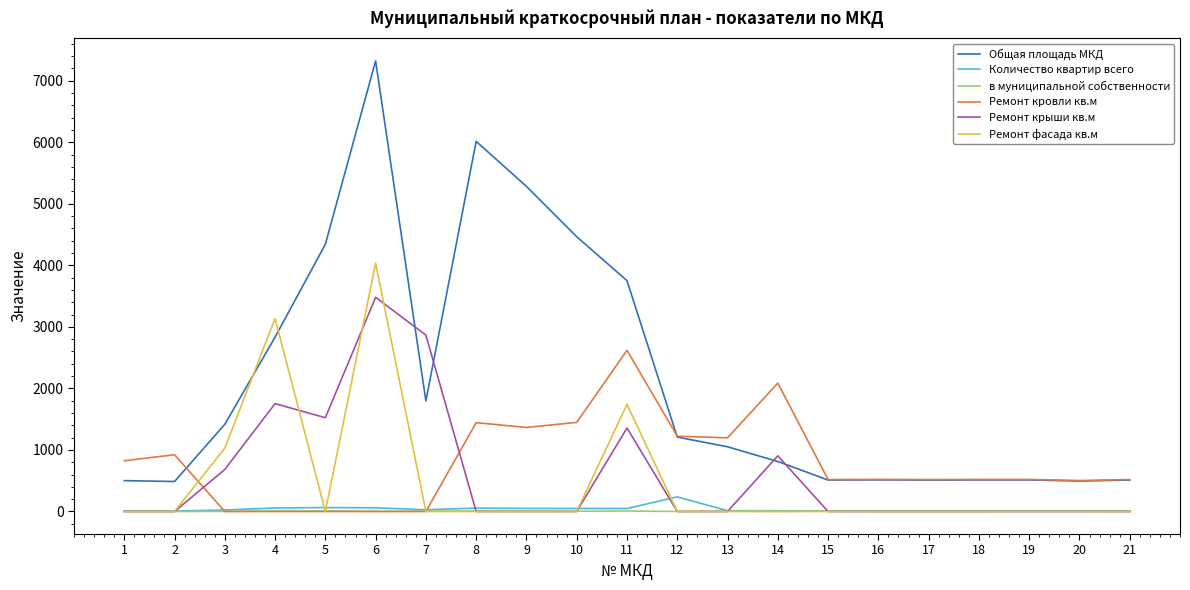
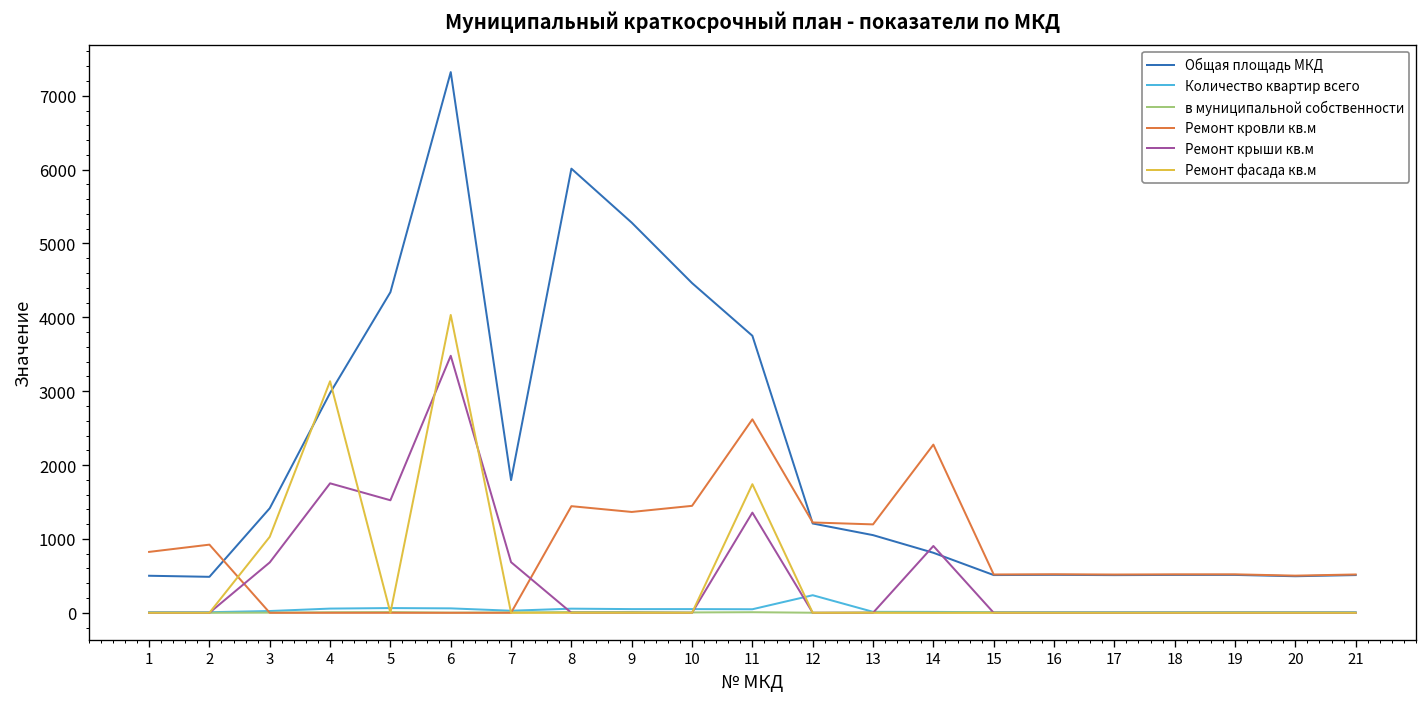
  {
    "Общая площадь МКД": {
      "1": 500,
      "2": 500,
      "3": 1400,
-     "4": 2800,
+     "4": 3000,
      "5": 4300,
      "6": 7300,
      "7": 1800,
      "8": 6000,
      "9": 5300,
      "10": 4500,
      "11": 3800,
      "13": 1100,
      "14": 800
    },
    "Количество квартир всего": {
      "4": 100,
      "5": 100,
      "6": 100,
      "8": 100,
      "10": 100,
      "12": 200
    },
    "Ремонт кровли кв.м": {
      "1": 800,
      "2": 900,
      "8": 1400,
      "9": 1400,
      "10": 1400,
      "11": 2600,
      "13": 1200,
-     "14": 2100
+     "14": 2300
    },
    "Ремонт крыши кв.м": {
      "3": 700,
      "4": 1800,
      "5": 1500,
      "6": 3500,
-     "7": 2900,
+     "7": 700,
      "11": 1400,
      "14": 900
    },
    "Ремонт фасада кв.м": {
      "3": 1000,
      "4": 3100,
      "6": 4000,
      "11": 1700
    }
  }
